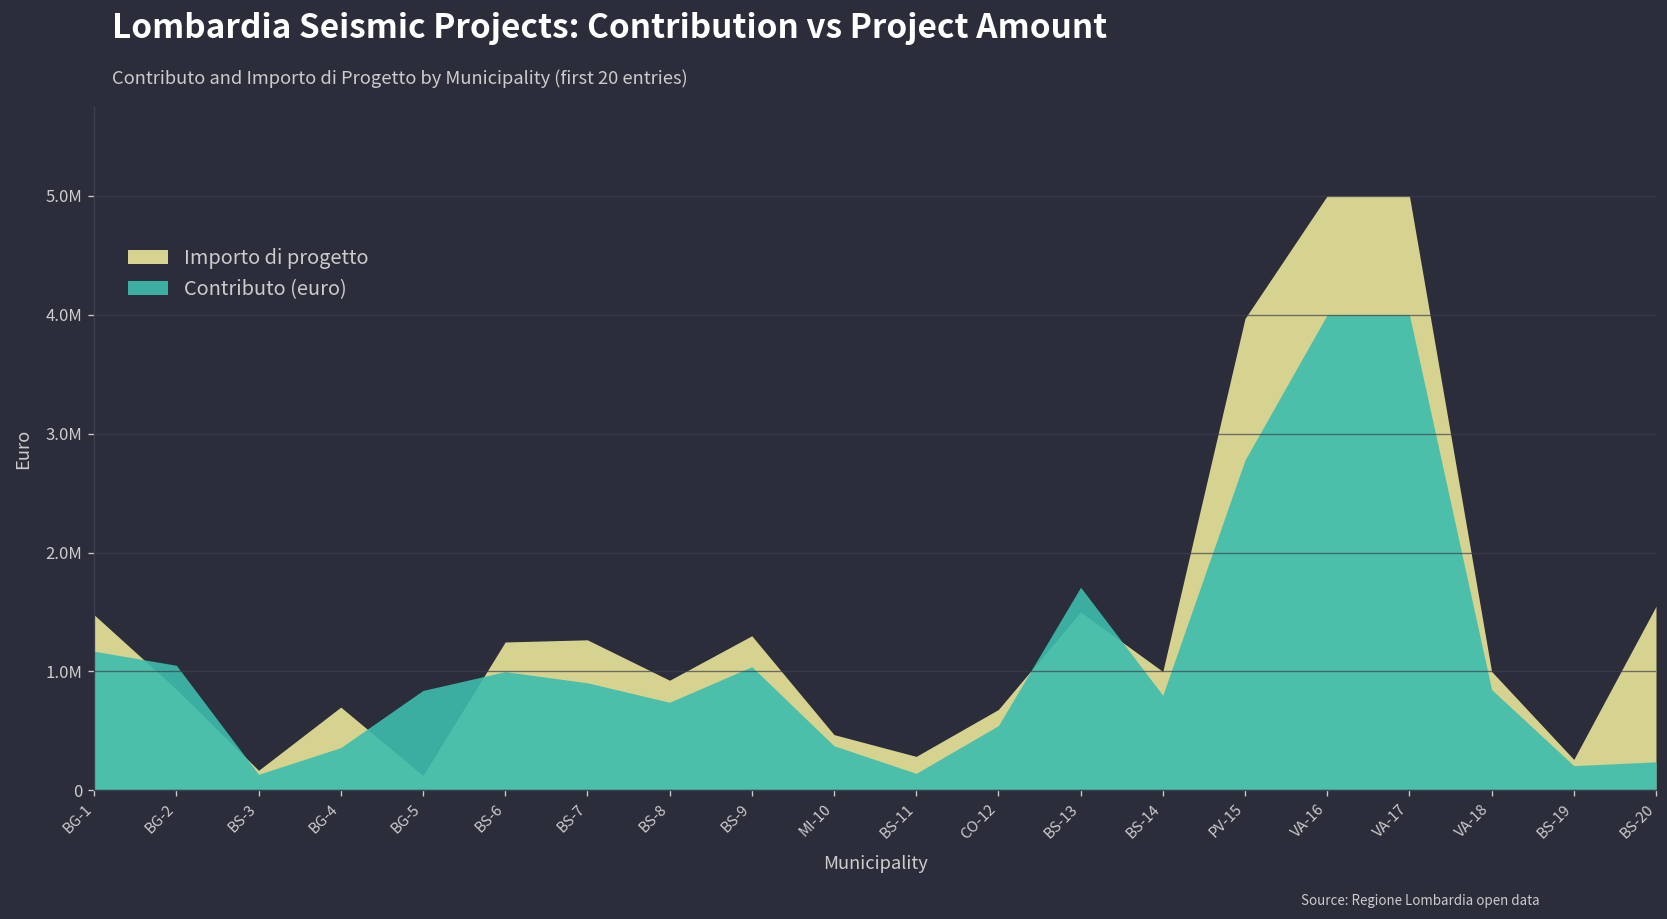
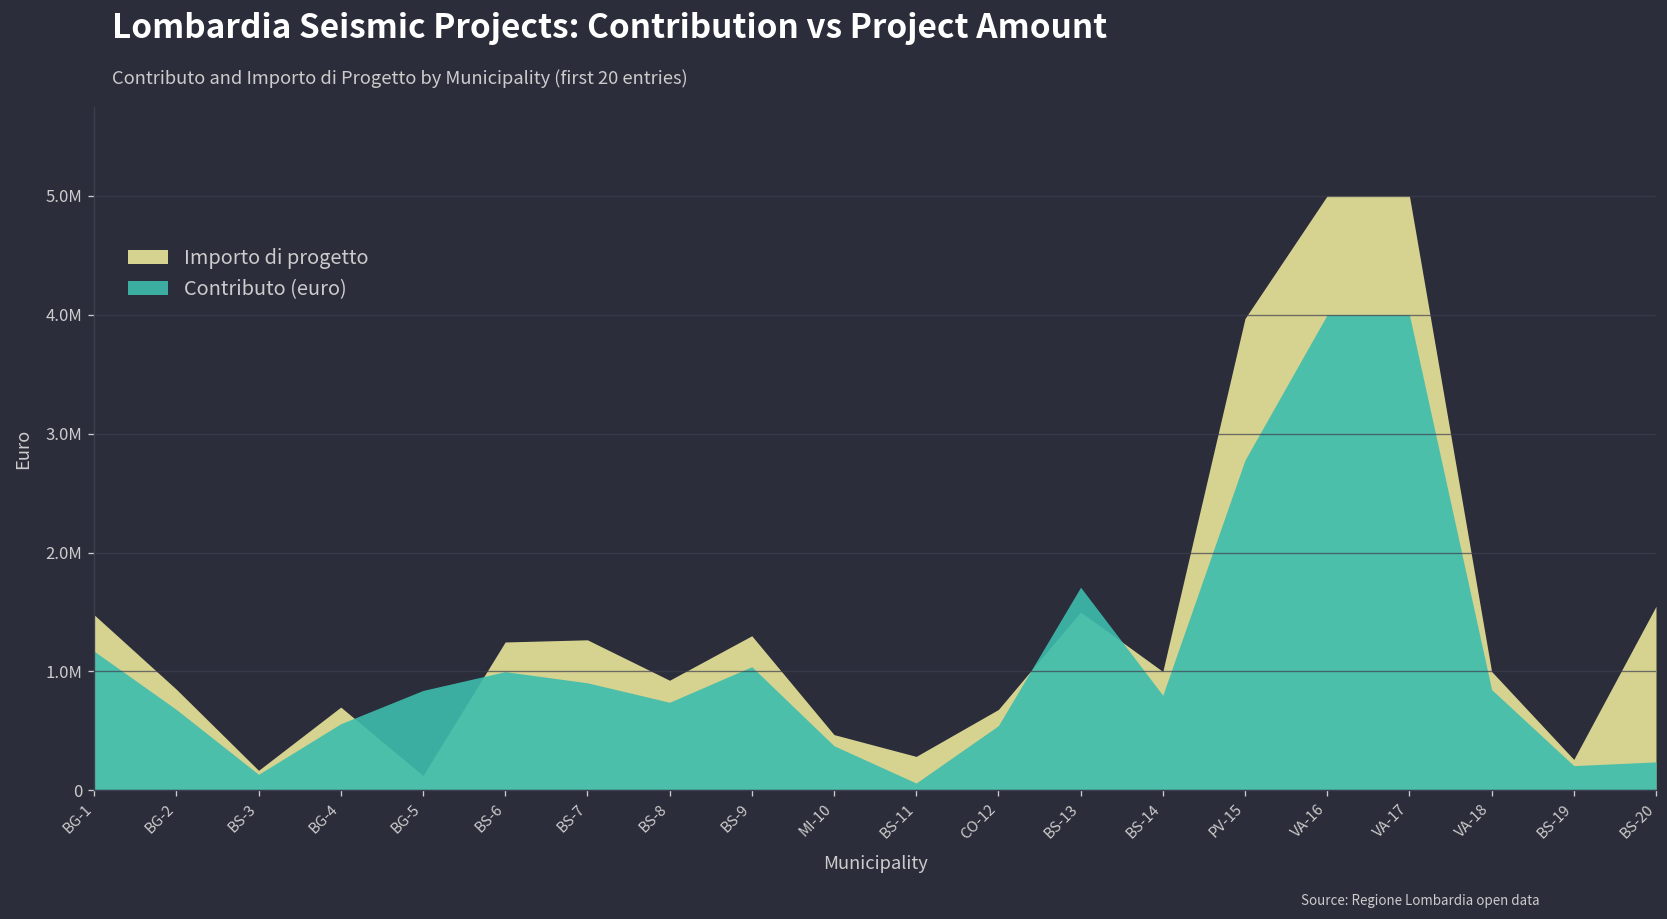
  {
    "Importo di progetto": {
      "BG-1": 1500000,
      "BG-2": 900000,
      "BS-3": 200000,
      "BG-4": 700000,
      "BG-5": 100000,
      "BS-6": 1200000,
      "BS-7": 1300000,
      "BS-8": 900000,
      "BS-9": 1300000,
      "MI-10": 500000,
      "BS-11": 300000,
      "CO-12": 700000,
      "BS-13": 1500000,
      "BS-14": 1000000,
      "PV-15": 4000000,
      "VA-16": 5000000,
      "VA-17": 5000000,
      "VA-18": 1000000,
      "BS-19": 300000,
      "BS-20": 1500000
    },
    "Contributo (euro)": {
      "BG-1": 1200000,
-     "BG-2": 1100000,
+     "BG-2": 700000,
      "BS-3": 100000,
-     "BG-4": 400000,
+     "BG-4": 600000,
      "BG-5": 800000,
      "BS-6": 1000000,
      "BS-7": 900000,
      "BS-8": 700000,
      "BS-9": 1000000,
      "MI-10": 400000,
-     "BS-11": 140000,
+     "BS-11": 60000,
      "CO-12": 500000,
      "BS-13": 1700000,
      "BS-14": 800000,
      "PV-15": 2800000,
      "VA-16": 4000000,
      "VA-17": 4000000,
      "VA-18": 800000,
      "BS-19": 200000,
      "BS-20": 200000
    }
  }
